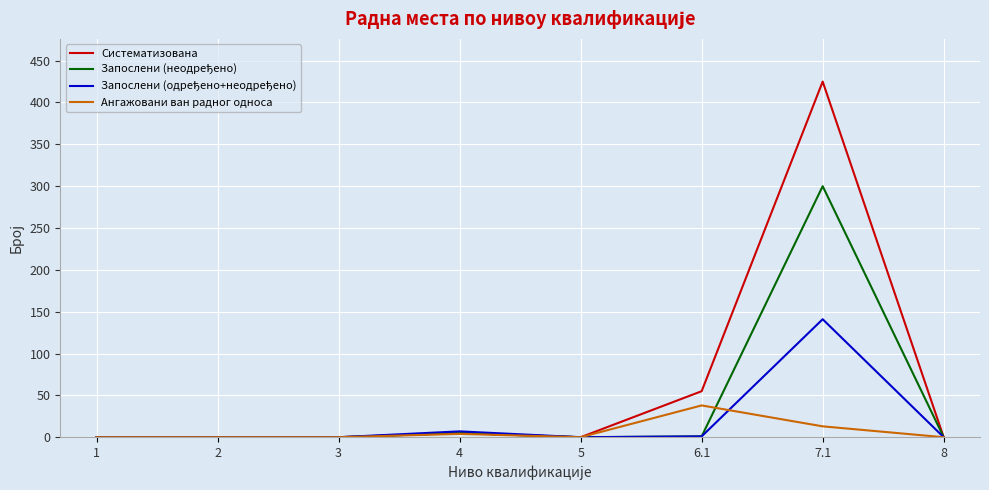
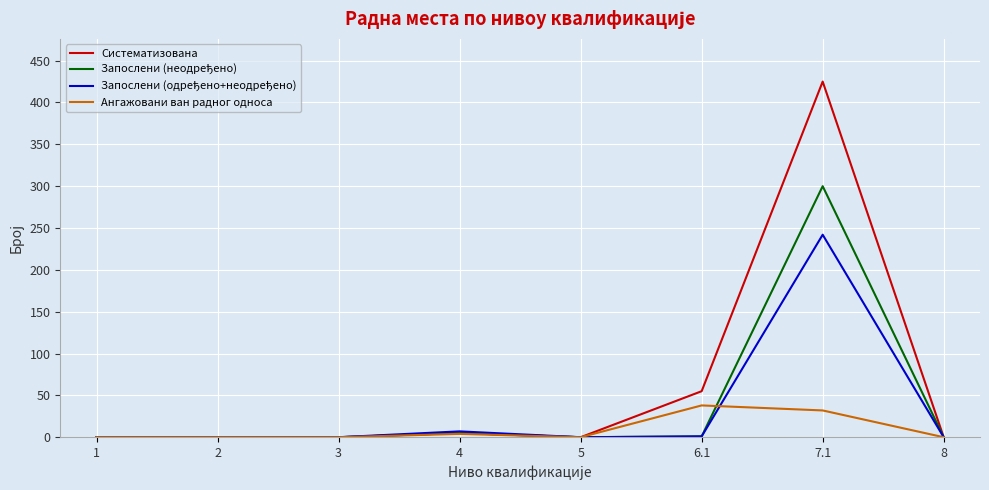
  {
    "Систематизована": {
      "6.1": 60,
      "7.1": 430
    },
    "Запослени (неодређено)": {
      "7.1": 300
    },
    "Запослени (одређено+неодређено)": {
-     "7.1": 140
+     "7.1": 240
    },
    "Ангажовани ван радног односа": {
      "6.1": 40,
-     "7.1": 10
+     "7.1": 30
    }
  }
